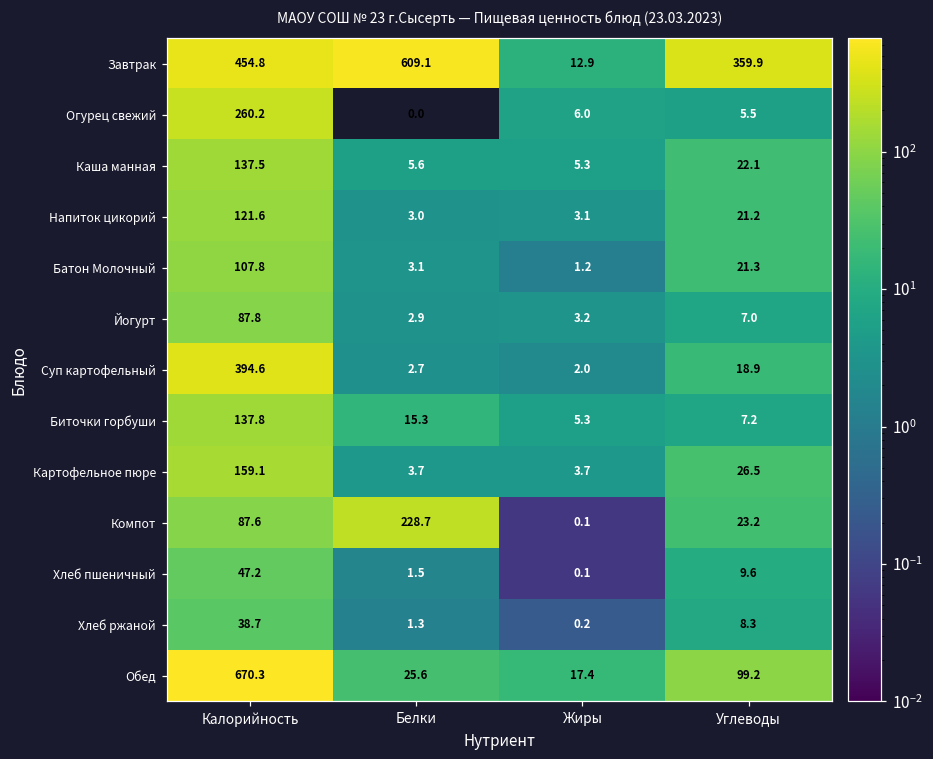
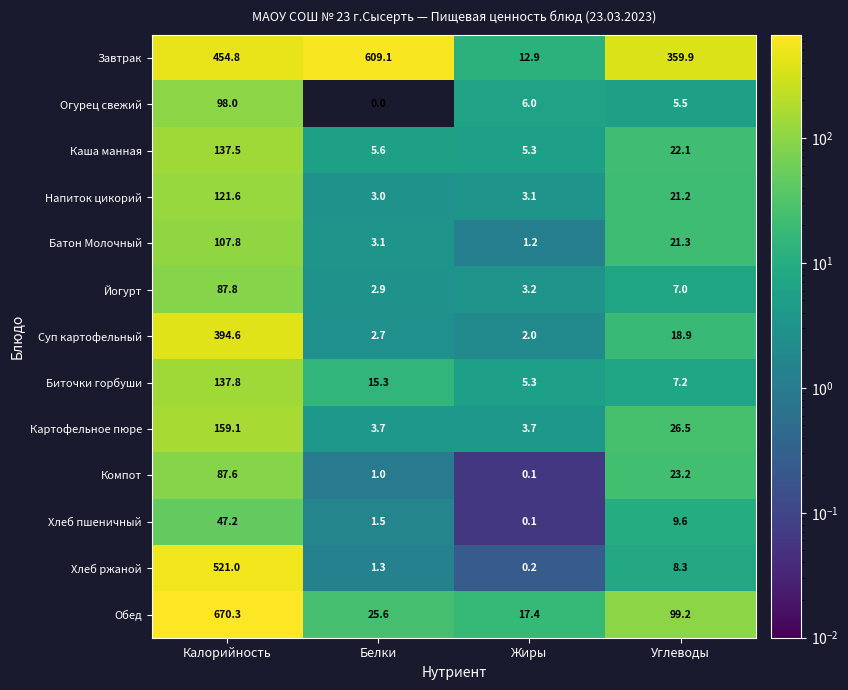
  {
    "Завтрак": {
      "Калорийность": 454.8,
      "Белки": 609.1,
      "Жиры": 12.9,
      "Углеводы": 359.9
    },
    "Огурец свежий": {
-     "Калорийность": 260.2,
+     "Калорийность": 98.0,
      "Жиры": 6.0,
      "Углеводы": 5.5
    },
    "Каша манная": {
      "Калорийность": 137.5,
      "Белки": 5.6,
      "Жиры": 5.3,
      "Углеводы": 22.1
    },
    "Напиток цикорий": {
      "Калорийность": 121.6,
      "Белки": 3.0,
      "Жиры": 3.1,
      "Углеводы": 21.2
    },
    "Батон Молочный": {
      "Калорийность": 107.8,
      "Белки": 3.1,
      "Жиры": 1.2,
      "Углеводы": 21.3
    },
    "Йогурт": {
      "Калорийность": 87.8,
      "Белки": 2.9,
      "Жиры": 3.2,
      "Углеводы": 7.0
    },
    "Суп картофельный": {
      "Калорийность": 394.6,
      "Белки": 2.7,
      "Жиры": 2.0,
      "Углеводы": 18.9
    },
    "Биточки горбуши": {
      "Калорийность": 137.8,
      "Белки": 15.3,
      "Жиры": 5.3,
      "Углеводы": 7.2
    },
    "Картофельное пюре": {
      "Калорийность": 159.1,
      "Белки": 3.7,
      "Жиры": 3.7,
      "Углеводы": 26.5
    },
    "Компот": {
      "Калорийность": 87.6,
-     "Белки": 228.7,
+     "Белки": 1.0,
      "Жиры": 0.1,
      "Углеводы": 23.2
    },
    "Хлеб пшеничный": {
      "Калорийность": 47.2,
      "Белки": 1.5,
      "Жиры": 0.1,
      "Углеводы": 9.6
    },
    "Хлеб ржаной": {
-     "Калорийность": 38.7,
+     "Калорийность": 521.0,
      "Белки": 1.3,
      "Жиры": 0.2,
      "Углеводы": 8.3
    },
    "Обед": {
      "Калорийность": 670.3,
      "Белки": 25.6,
      "Жиры": 17.4,
      "Углеводы": 99.2
    }
  }
